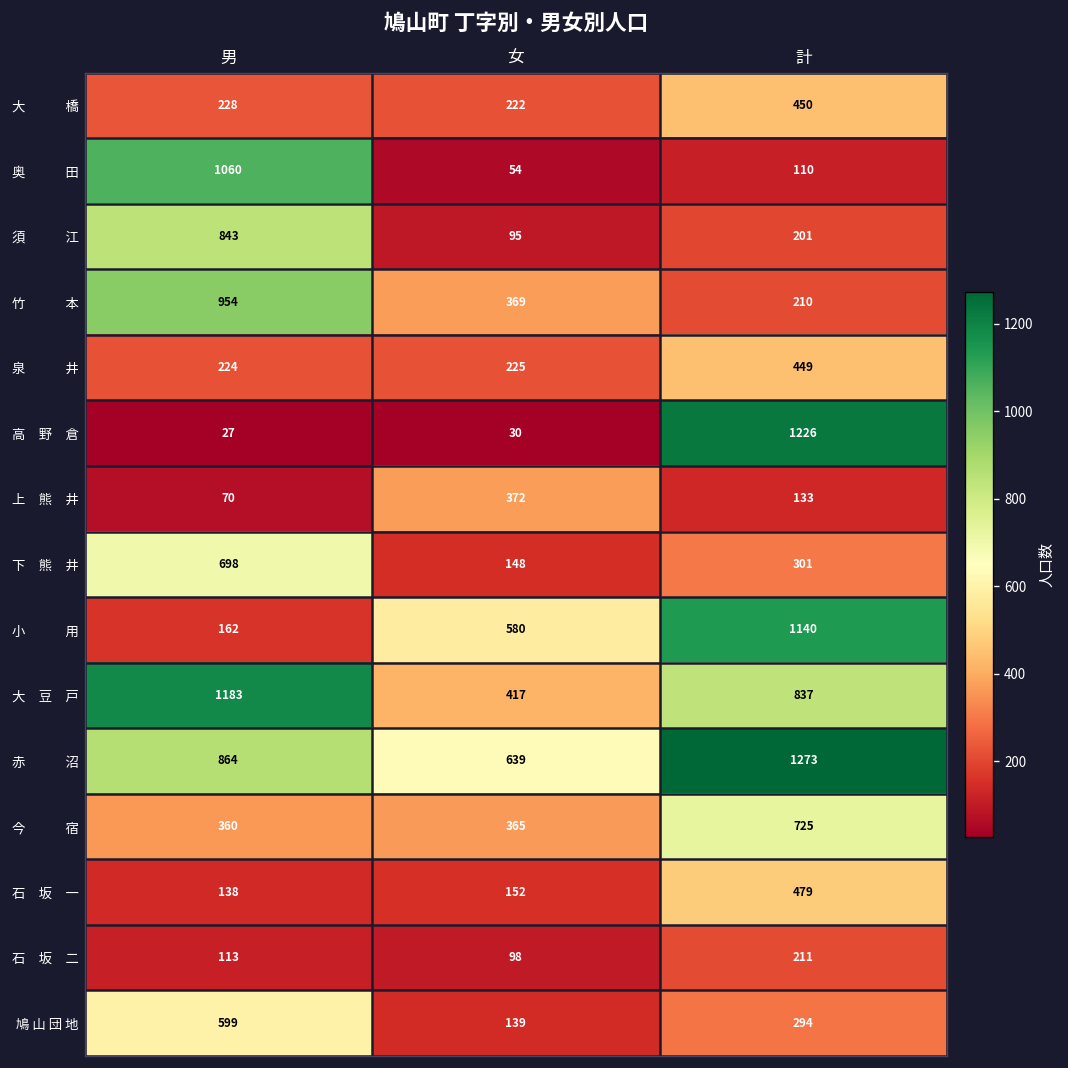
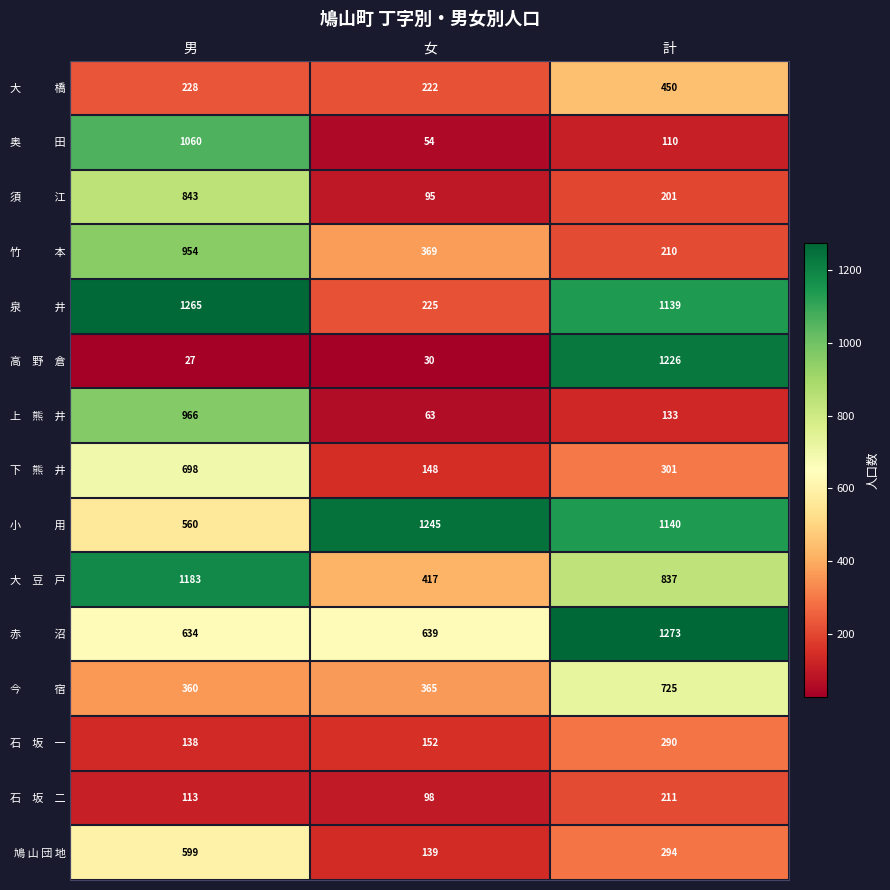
  {
    "大 橋": {
      "男": 228,
      "女": 222,
      "計": 450
    },
    "奥 田": {
      "男": 1060,
      "女": 54,
      "計": 110
    },
    "須 江": {
      "男": 843,
      "女": 95,
      "計": 201
    },
    "竹 本": {
      "男": 954,
      "女": 369,
      "計": 210
    },
    "泉 井": {
-     "男": 224,
+     "男": 1265,
      "女": 225,
-     "計": 449
+     "計": 1139
    },
    "高 野 倉": {
      "男": 27,
      "女": 30,
      "計": 1226
    },
    "上 熊 井": {
-     "男": 70,
-     "女": 372,
+     "男": 966,
+     "女": 63,
      "計": 133
    },
    "下 熊 井": {
      "男": 698,
      "女": 148,
      "計": 301
    },
    "小 用": {
-     "男": 162,
-     "女": 580,
+     "男": 560,
+     "女": 1245,
      "計": 1140
    },
    "大 豆 戸": {
      "男": 1183,
      "女": 417,
      "計": 837
    },
    "赤 沼": {
-     "男": 864,
+     "男": 634,
      "女": 639,
      "計": 1273
    },
    "今 宿": {
      "男": 360,
      "女": 365,
      "計": 725
    },
    "石 坂 一": {
      "男": 138,
      "女": 152,
-     "計": 479
+     "計": 290
    },
    "石 坂 二": {
      "男": 113,
      "女": 98,
      "計": 211
    },
    "鳩 山 団 地": {
      "男": 599,
      "女": 139,
      "計": 294
    }
  }
